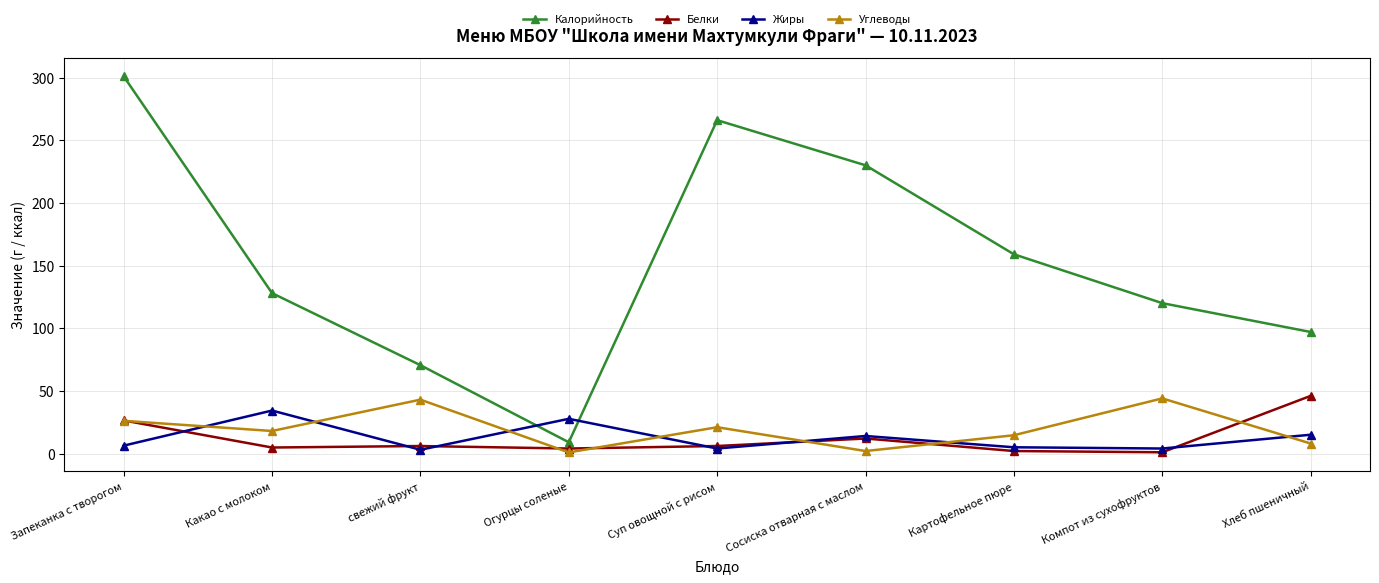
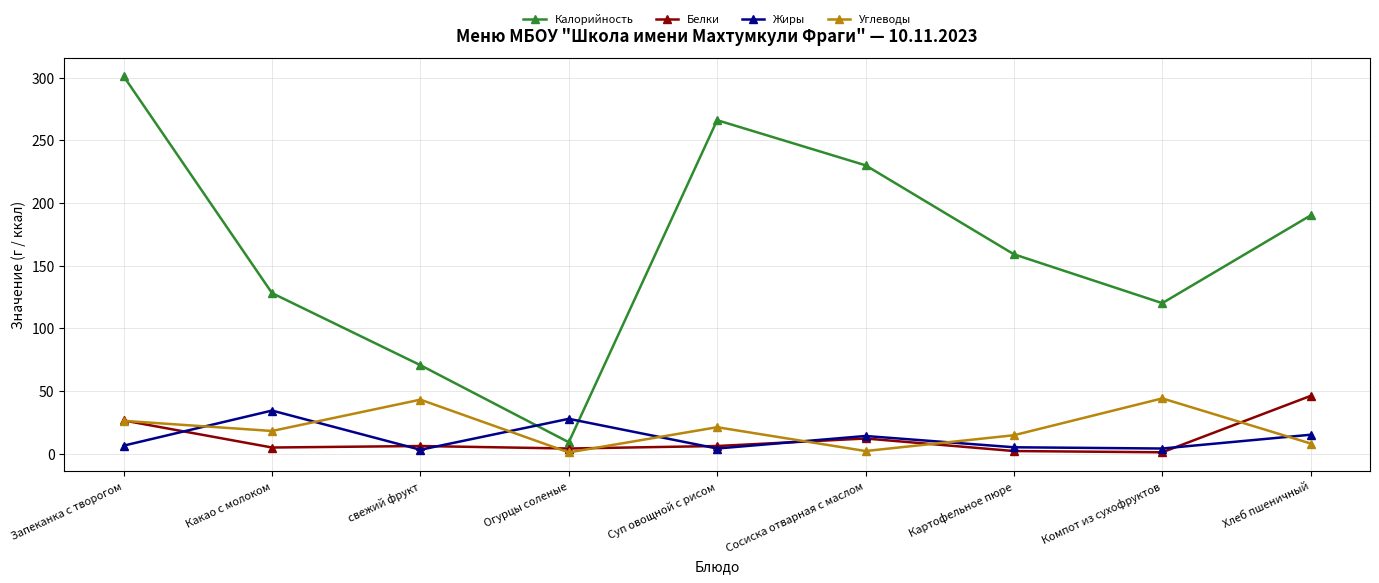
  {
    "Калорийность": {
      "Запеканка с творогом": 301,
      "Какао с молоком": 128,
      "свежий фрукт": 71,
      "Огурцы соленые": 9,
      "Суп овощной с рисом": 266,
      "Сосиска отварная с маслом": 230,
      "Картофельное пюре": 159,
      "Компот из сухофруктов": 120,
-     "Хлеб пшеничный": 97
+     "Хлеб пшеничный": 190
    },
    "Белки": {
      "Какао с молоком": 5,
      "свежий фрукт": 6,
      "Огурцы соленые": 4,
      "Картофельное пюре": 2,
      "Компот из сухофруктов": 1,
      "Хлеб пшеничный": 46
    },
    "Жиры": {
      "Запеканка с творогом": 6,
      "Какао с молоком": 34,
      "свежий фрукт": 3,
      "Огурцы соленые": 28,
      "Картофельное пюре": 5,
      "Компот из сухофруктов": 4,
      "Хлеб пшеничный": 15
    },
    "Углеводы": {
      "Какао с молоком": 18,
      "свежий фрукт": 43,
      "Огурцы соленые": 1,
      "Суп овощной с рисом": 21,
      "Сосиска отварная с маслом": 2,
      "Картофельное пюре": 15,
      "Компот из сухофруктов": 44,
      "Хлеб пшеничный": 8
    }
  }
